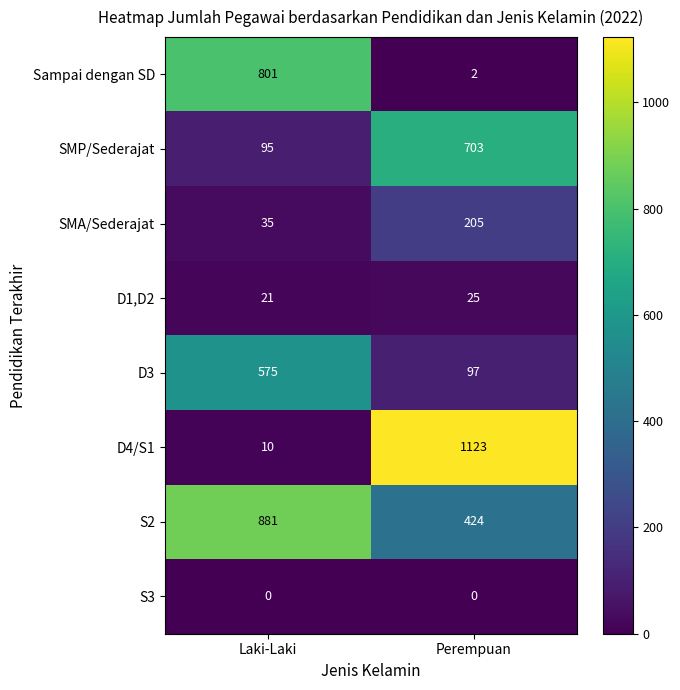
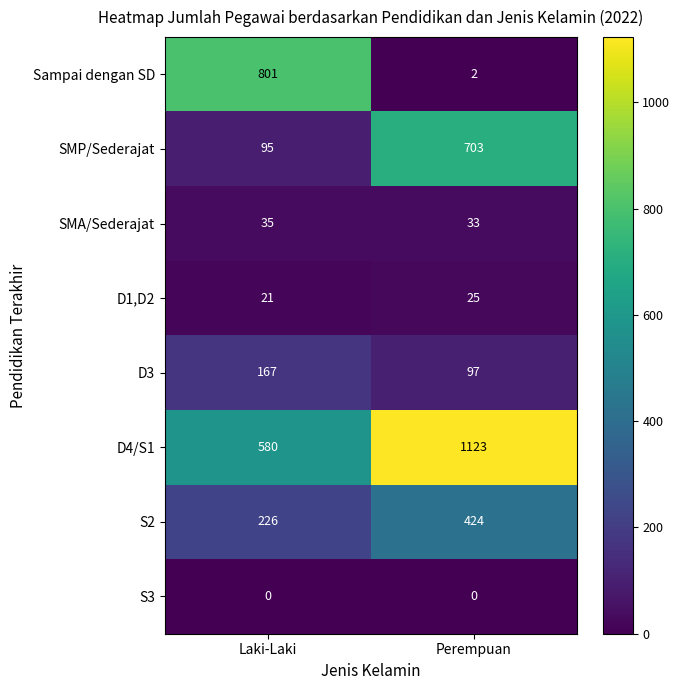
  {
    "Sampai dengan SD": {
      "Laki-Laki": 801,
      "Perempuan": 2
    },
    "SMP/Sederajat": {
      "Laki-Laki": 95,
      "Perempuan": 703
    },
    "SMA/Sederajat": {
      "Laki-Laki": 35,
-     "Perempuan": 205
+     "Perempuan": 33
    },
    "D1,D2": {
      "Laki-Laki": 21,
      "Perempuan": 25
    },
    "D3": {
-     "Laki-Laki": 575,
+     "Laki-Laki": 167,
      "Perempuan": 97
    },
    "D4/S1": {
-     "Laki-Laki": 10,
+     "Laki-Laki": 580,
      "Perempuan": 1123
    },
    "S2": {
-     "Laki-Laki": 881,
+     "Laki-Laki": 226,
      "Perempuan": 424
    },
    "S3": {
      "Laki-Laki": 0,
      "Perempuan": 0
    }
  }
